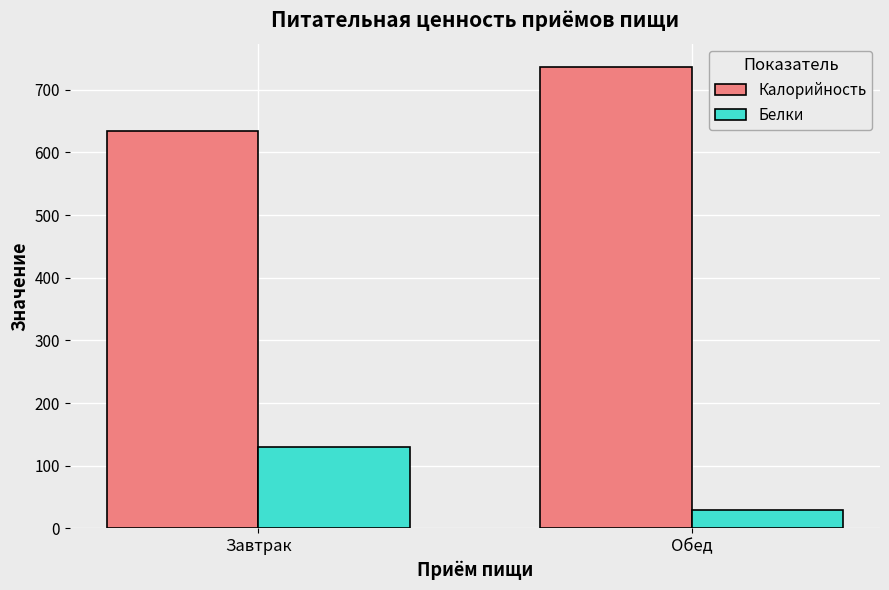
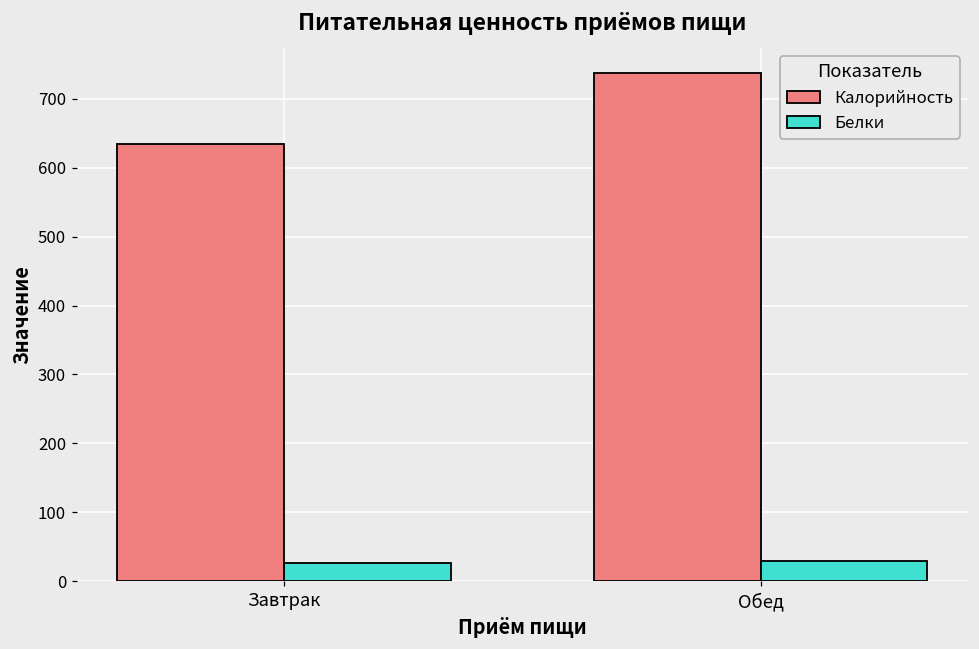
  {
    "Калорийность": {
      "Завтрак": 630,
      "Обед": 740
    },
    "Белки": {
-     "Завтрак": 130,
+     "Завтрак": 30,
      "Обед": 30
    }
  }
